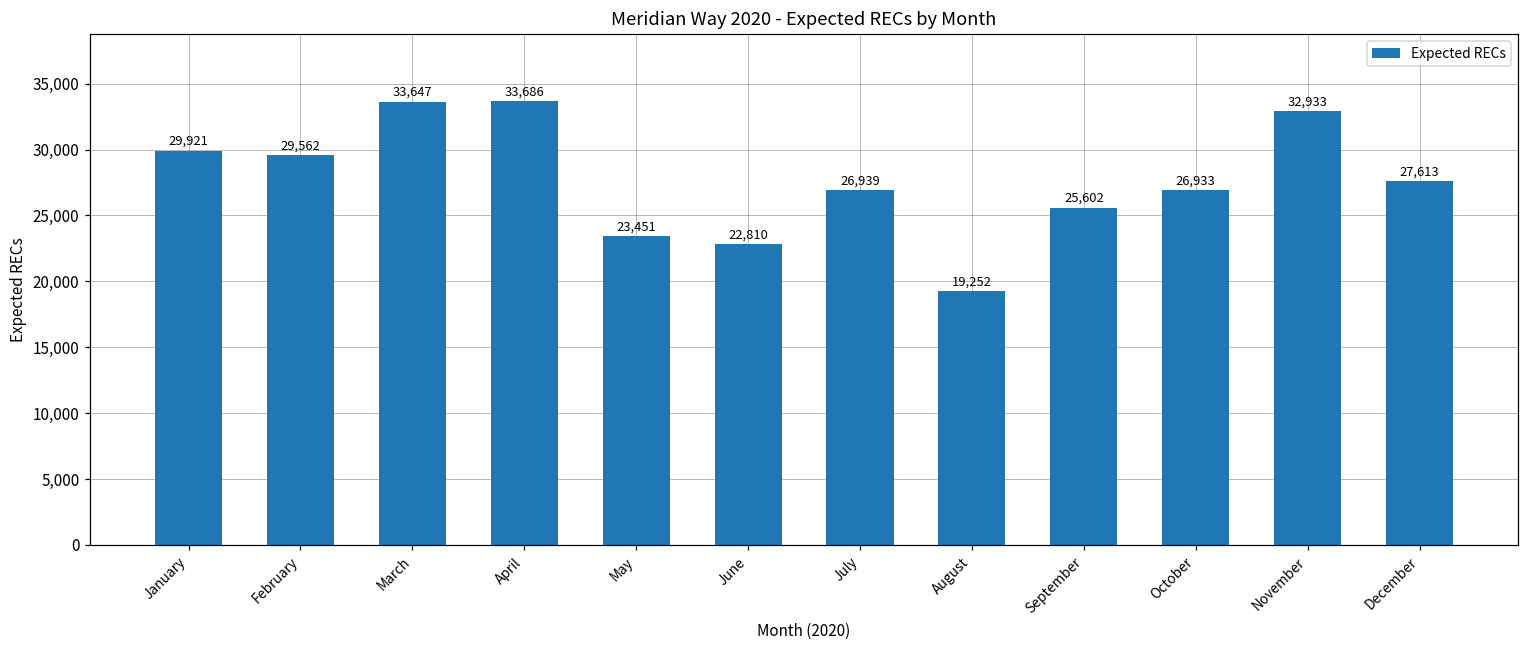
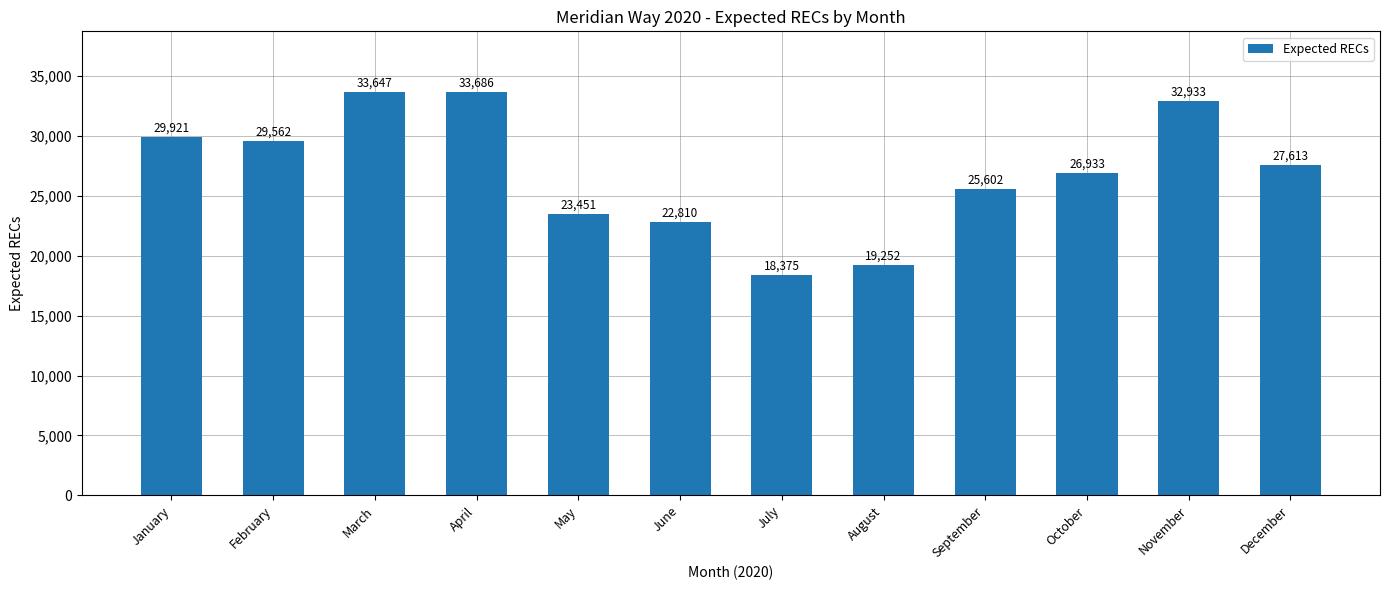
  {
    "January": "29,921",
    "February": "29,562",
    "March": "33,647",
    "April": "33,686",
    "May": "23,451",
    "June": "22,810",
-   "July": "26,939",
+   "July": "18,375",
    "August": "19,252",
    "September": "25,602",
    "October": "26,933",
    "November": "32,933",
    "December": "27,613"
  }
